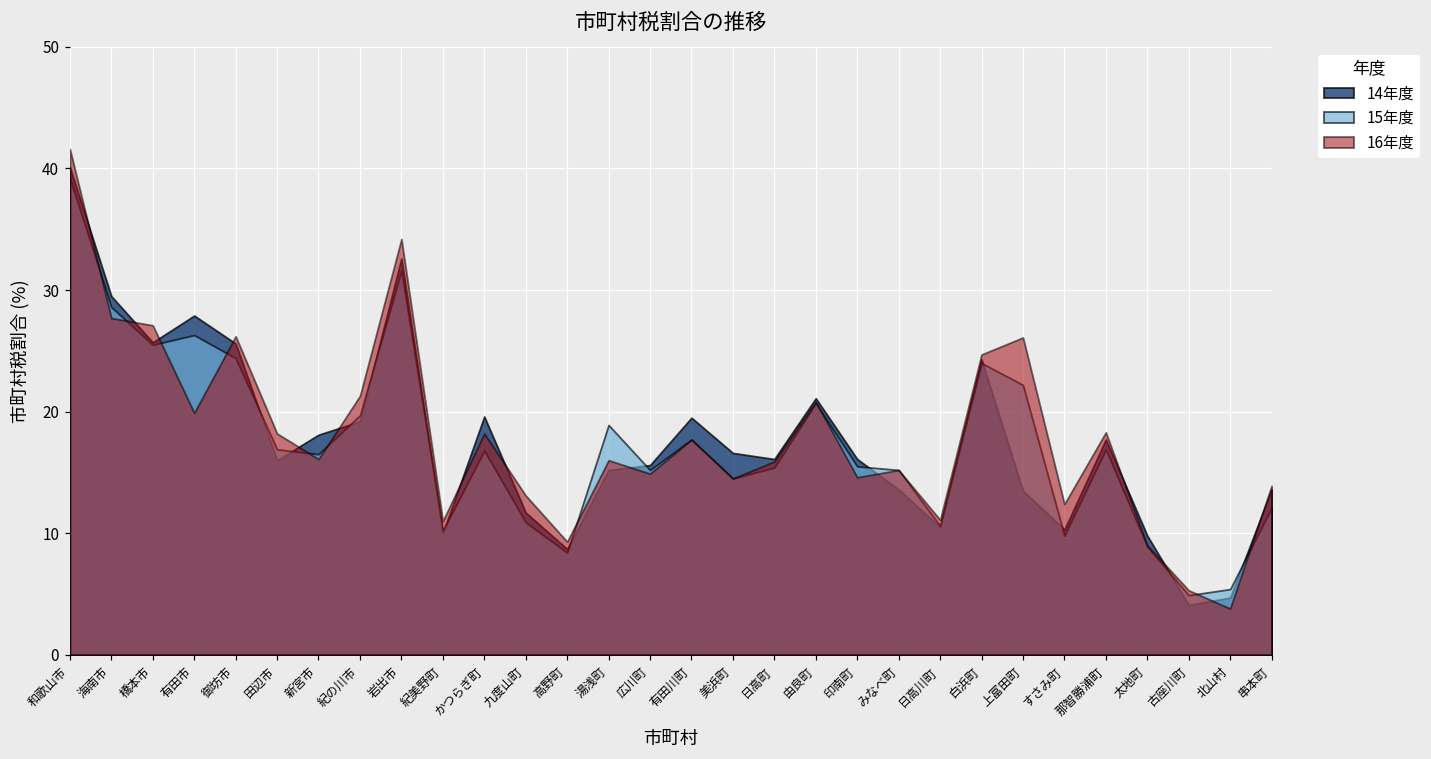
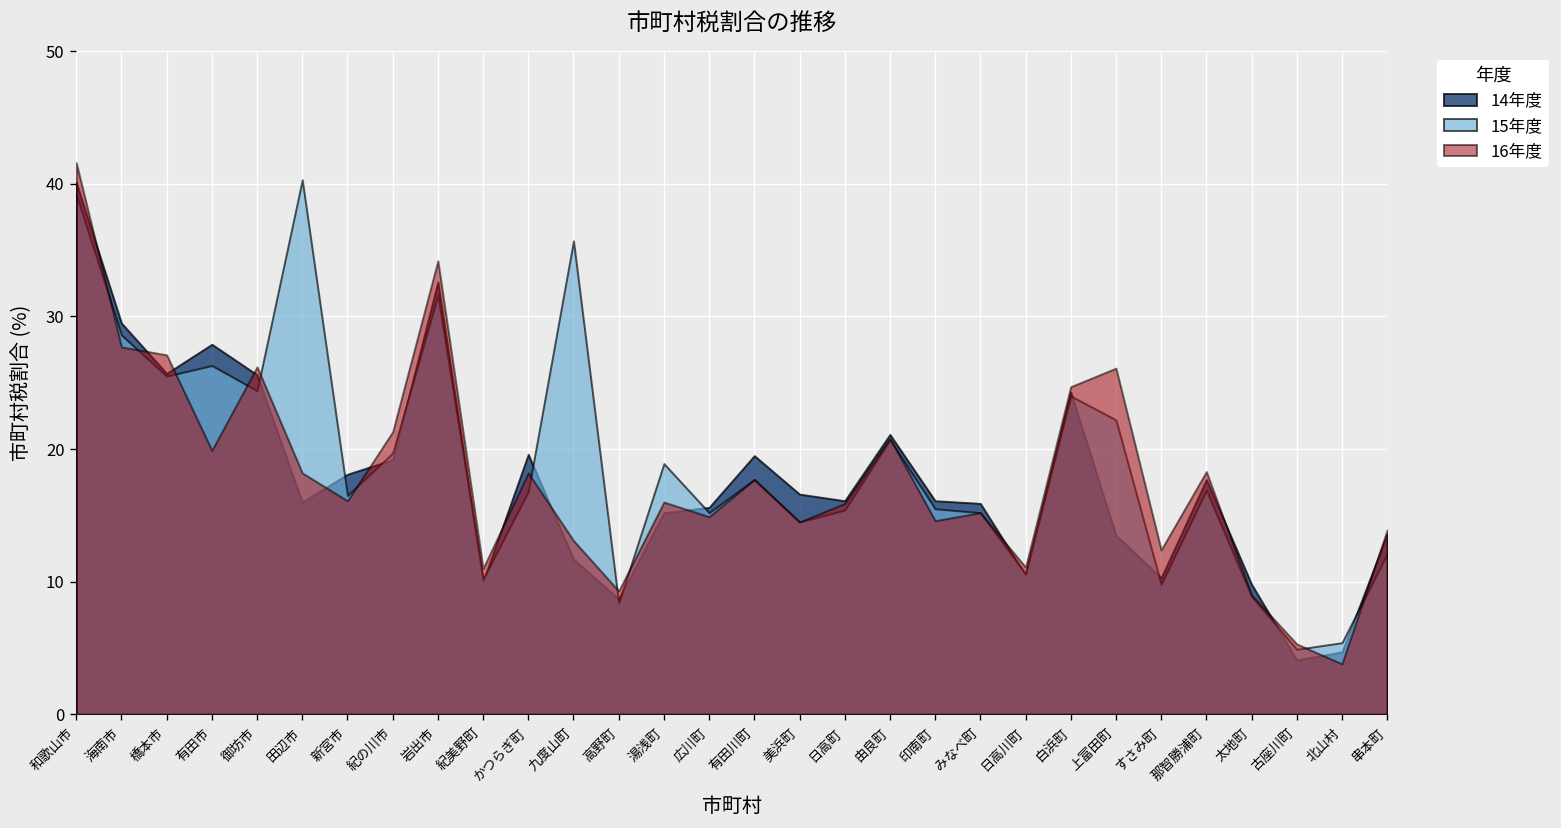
  {
    "14年度": {
      "和歌山市": 40.1,
      "海南市": 29.5,
      "有田市": 27.9,
      "御坊市": 25.6,
      "田辺市": 16.0,
      "新宮市": 18.1,
      "紀の川市": 19.2,
      "岩出市": 32.6,
      "かつらぎ町": 19.6,
      "九度山町": 11.7,
      "高野町": 8.7,
      "湯浅町": 15.2,
      "広川町": 15.6,
      "有田川町": 19.5,
      "美浜町": 16.6,
      "由良町": 21.1,
      "印南町": 16.1,
-     "みなべ町": 13.6,
+     "みなべ町": 15.9,
      "白浜町": 24.3,
      "上富田町": 13.5,
      "すさみ町": 10.3,
      "那智勝浦町": 17.7,
      "太地町": 9.8,
      "古座川町": 4.1,
      "北山村": 4.7,
      "串本町": 13.6
    },
    "15年度": {
      "和歌山市": 39.2,
      "海南市": 28.6,
      "有田市": 26.3,
      "御坊市": 24.4,
-     "田辺市": 16.9,
+     "田辺市": 40.3,
      "新宮市": 16.5,
      "紀の川市": 19.7,
      "岩出市": 31.6,
      "かつらぎ町": 16.8,
-     "九度山町": 10.9,
+     "九度山町": 35.7,
      "高野町": 8.4,
      "湯浅町": 18.9,
      "広川町": 15.2,
      "日高町": 15.4,
      "印南町": 15.5,
      "白浜町": 24.0,
      "上富田町": 22.2,
      "すさみ町": 9.8,
      "那智勝浦町": 16.9,
      "古座川町": 4.9,
      "北山村": 5.4,
      "串本町": 12.1
    },
    "16年度": {
      "和歌山市": 41.6,
      "海南市": 27.7,
      "橋本市": 27.1,
      "有田市": 19.9,
      "御坊市": 26.2,
      "田辺市": 18.2,
      "新宮市": 16.1,
      "紀の川市": 21.3,
      "岩出市": 34.2,
      "紀美野町": 11.0,
      "かつらぎ町": 18.2,
      "九度山町": 13.1,
      "高野町": 9.3,
      "湯浅町": 16.0,
      "広川町": 14.9,
      "印南町": 14.6,
      "日高川町": 11.1,
      "白浜町": 24.7,
      "上富田町": 26.1,
      "すさみ町": 12.4,
      "那智勝浦町": 18.3,
      "古座川町": 5.3,
      "北山村": 3.8,
      "串本町": 13.9
    }
  }
